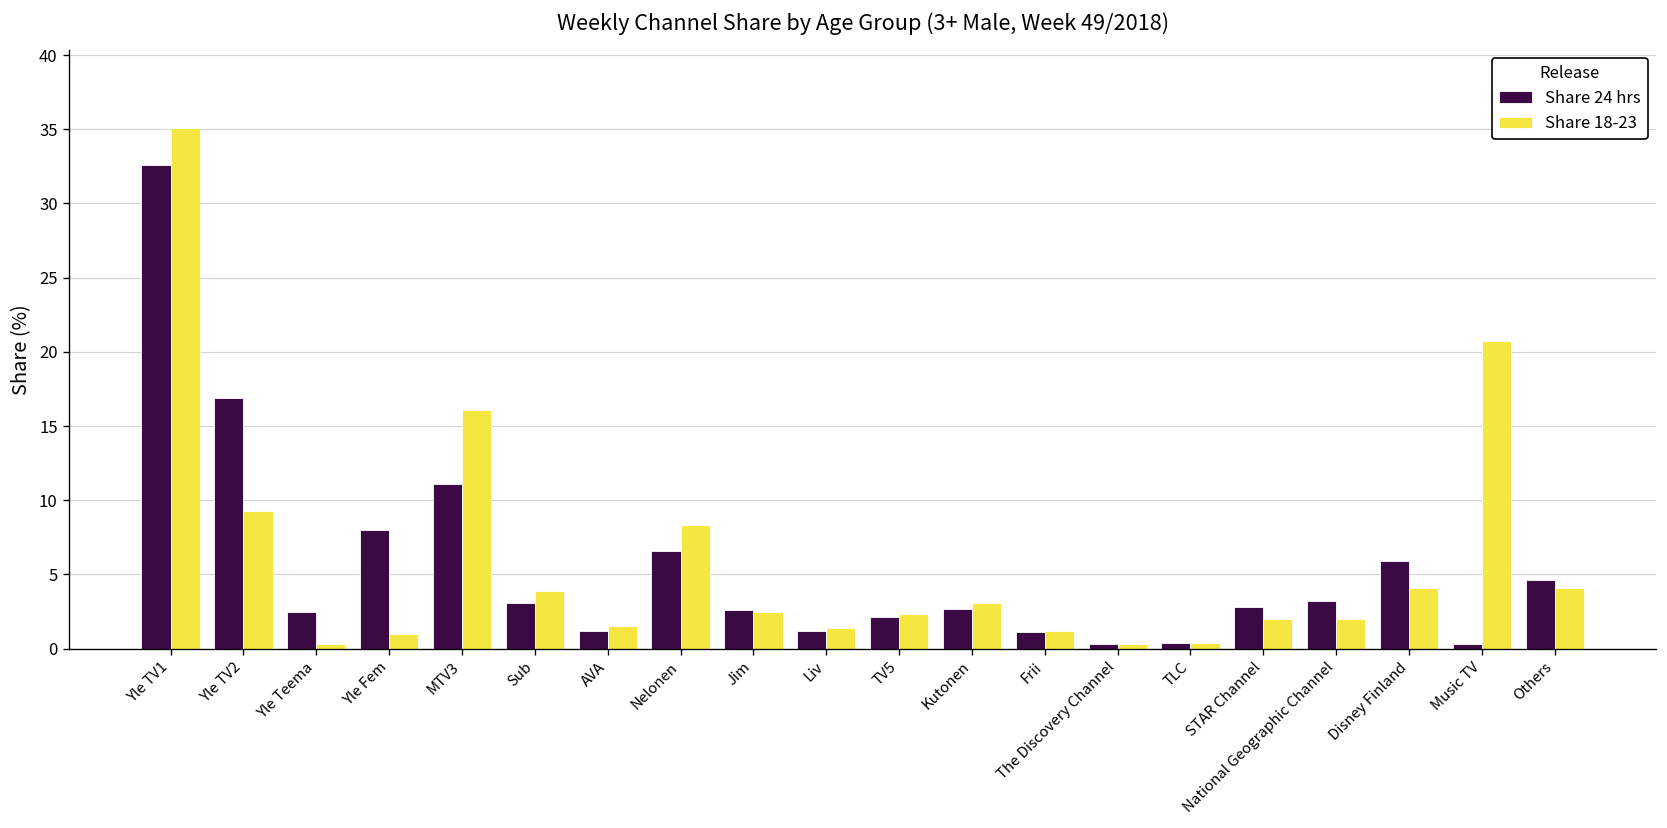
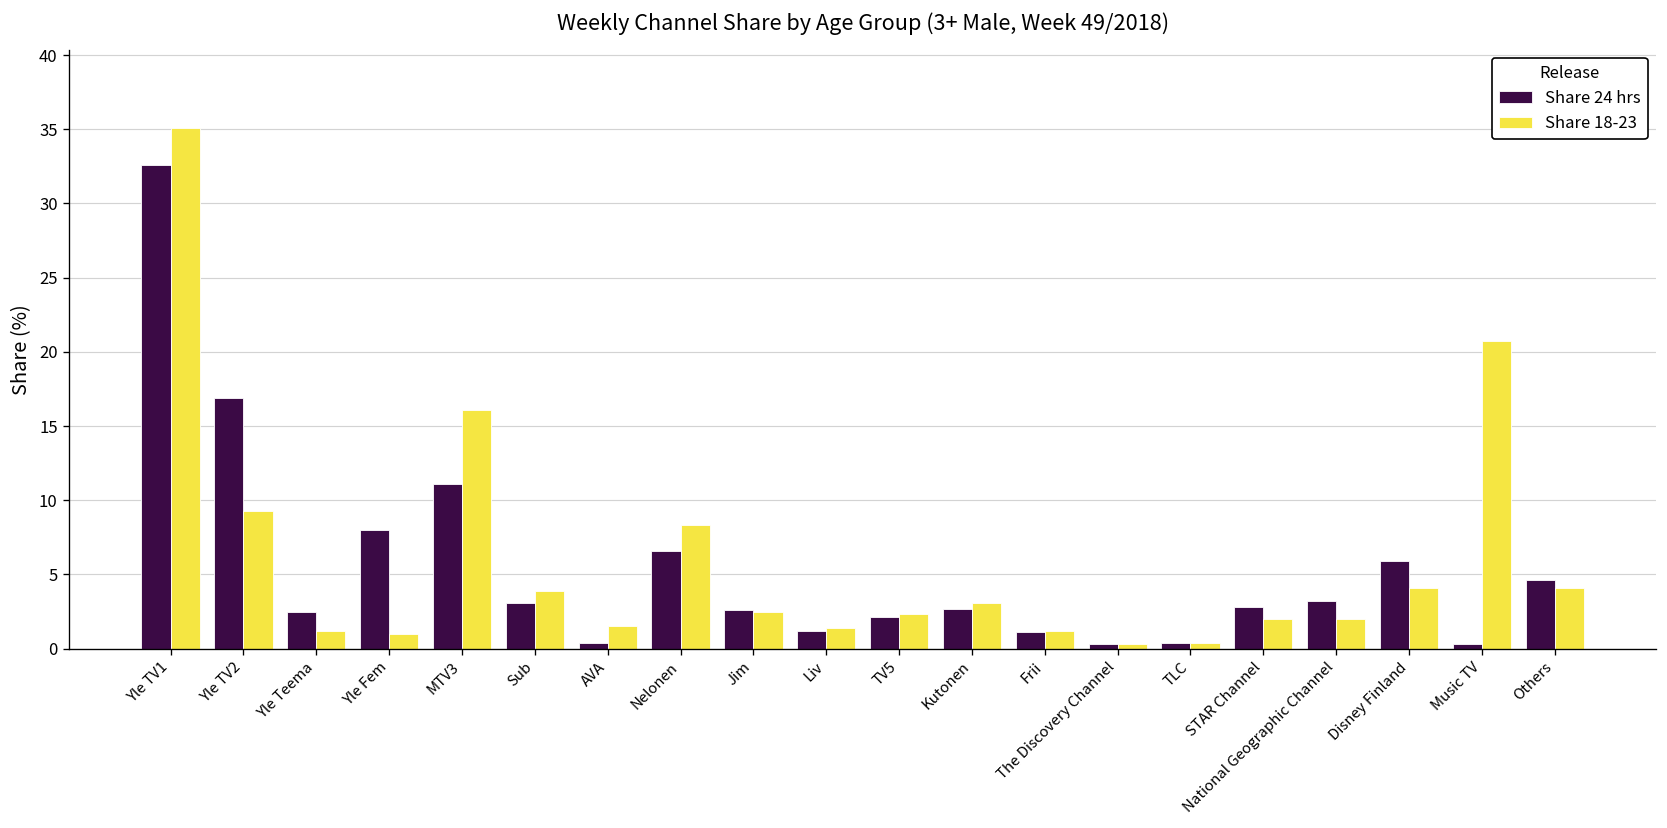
  {
    "Share 24 hrs": {
      "Yle TV1": 32.6,
      "Yle TV2": 16.9,
      "Yle Teema": 2.5,
      "Yle Fem": 8.0,
      "MTV3": 11.1,
      "Sub": 3.1,
-     "AVA": 1.2,
+     "AVA": 0.4,
      "Nelonen": 6.6,
      "Jim": 2.6,
      "Liv": 1.2,
      "TV5": 2.1,
      "Kutonen": 2.7,
      "Frii": 1.1,
      "The Discovery Channel": 0.3,
      "TLC": 0.4,
      "STAR Channel": 2.8,
      "National Geographic Channel": 3.2,
      "Disney Finland": 5.9,
      "Music TV": 0.3,
      "Others": 4.6
    },
    "Share 18-23": {
      "Yle TV1": 35.1,
      "Yle TV2": 9.3,
-     "Yle Teema": 0.3,
+     "Yle Teema": 1.2,
      "Yle Fem": 1.0,
      "MTV3": 16.1,
      "Sub": 3.9,
      "AVA": 1.5,
      "Nelonen": 8.3,
      "Jim": 2.5,
      "Liv": 1.4,
      "TV5": 2.3,
      "Kutonen": 3.1,
      "Frii": 1.2,
      "The Discovery Channel": 0.3,
      "TLC": 0.4,
      "STAR Channel": 2.0,
      "National Geographic Channel": 2.0,
      "Disney Finland": 4.1,
      "Music TV": 20.7,
      "Others": 4.1
    }
  }
